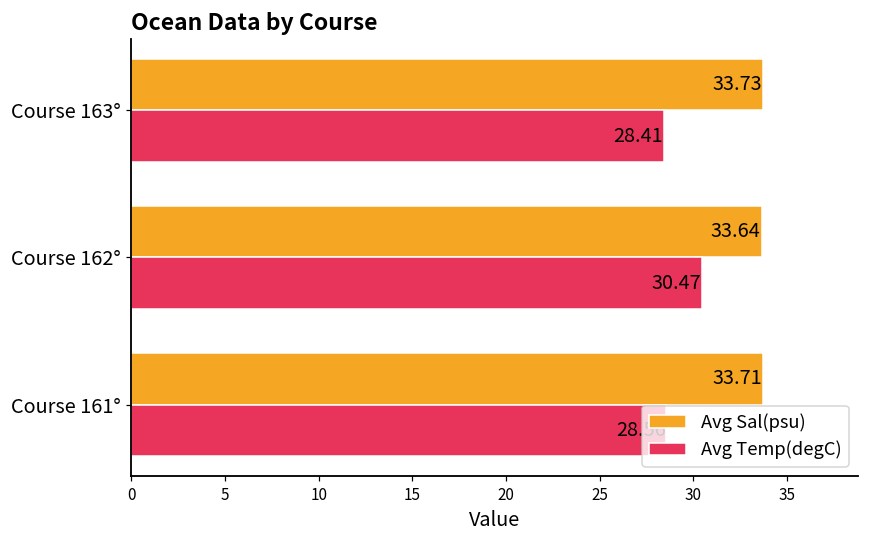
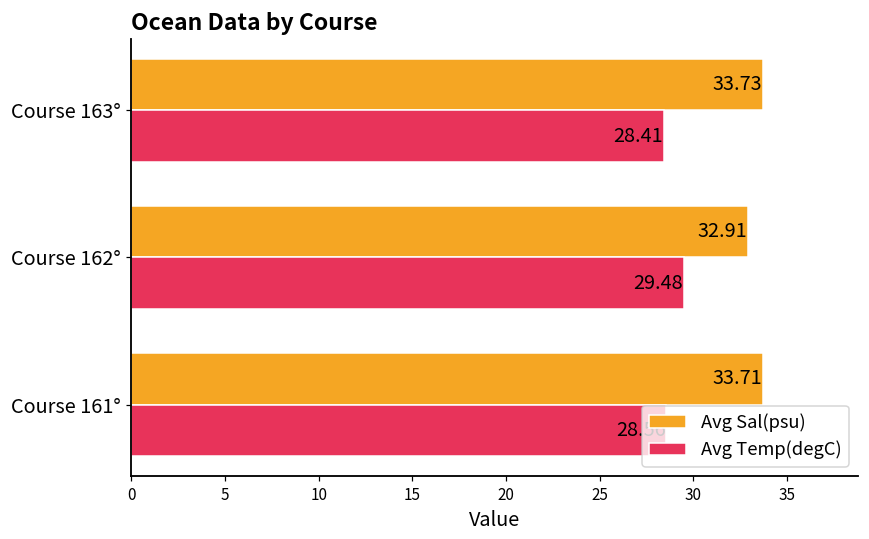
  {
    "Avg Sal(psu)": {
      "Course 163°": 33.73,
-     "Course 162°": 33.64,
+     "Course 162°": 32.91,
      "Course 161°": 33.71
    },
    "Avg Temp(degC)": {
      "Course 163°": 28.41,
-     "Course 162°": 30.47
+     "Course 162°": 29.48
    }
  }
